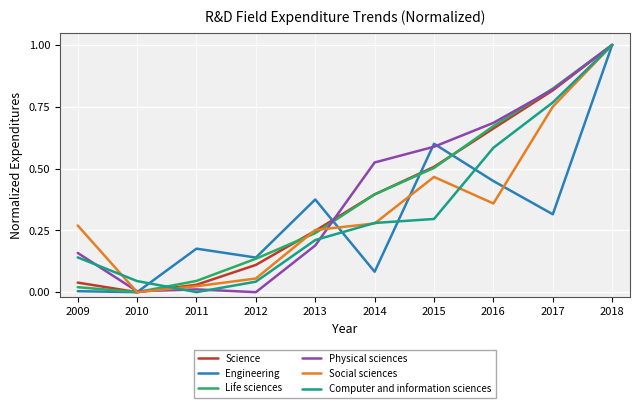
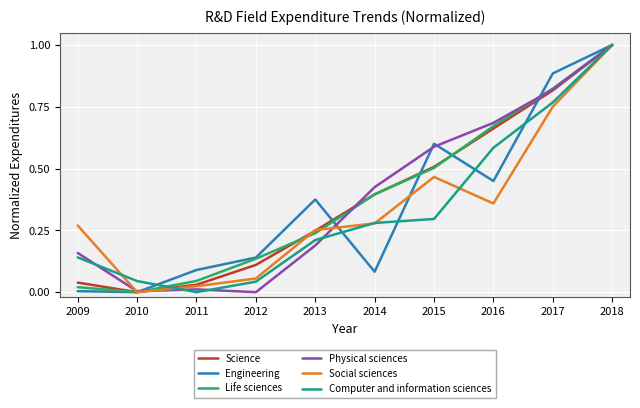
  {
    "Science": {
      "2009": 0.04,
      "2012": 0.11
    },
    "Engineering": {
      "2009": 0.00,
-     "2011": 0.18,
+     "2011": 0.09,
      "2013": 0.37,
      "2014": 0.08,
      "2015": 0.60,
      "2016": 0.45,
-     "2017": 0.32
+     "2017": 0.88
    },
    "Physical sciences": {
      "2009": 0.16,
      "2011": 0.01,
      "2012": 0.00,
      "2013": 0.19,
-     "2014": 0.52,
+     "2014": 0.42,
      "2015": 0.59,
      "2016": 0.68
    },
    "Social sciences": {
      "2009": 0.27,
      "2012": 0.06,
      "2015": 0.47,
      "2016": 0.36,
      "2017": 0.75
    }
  }
